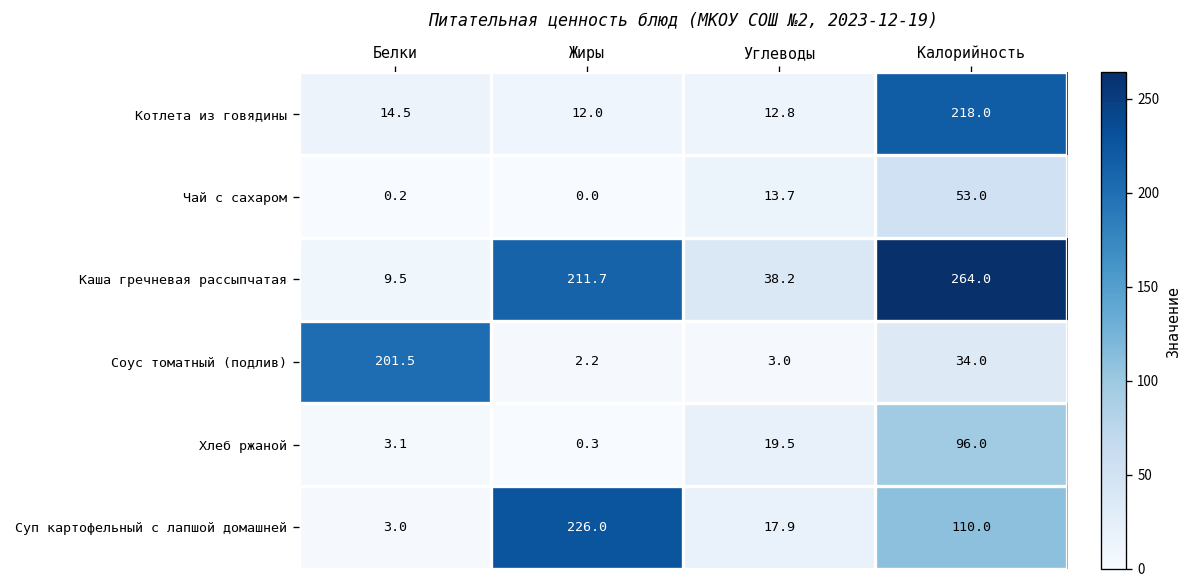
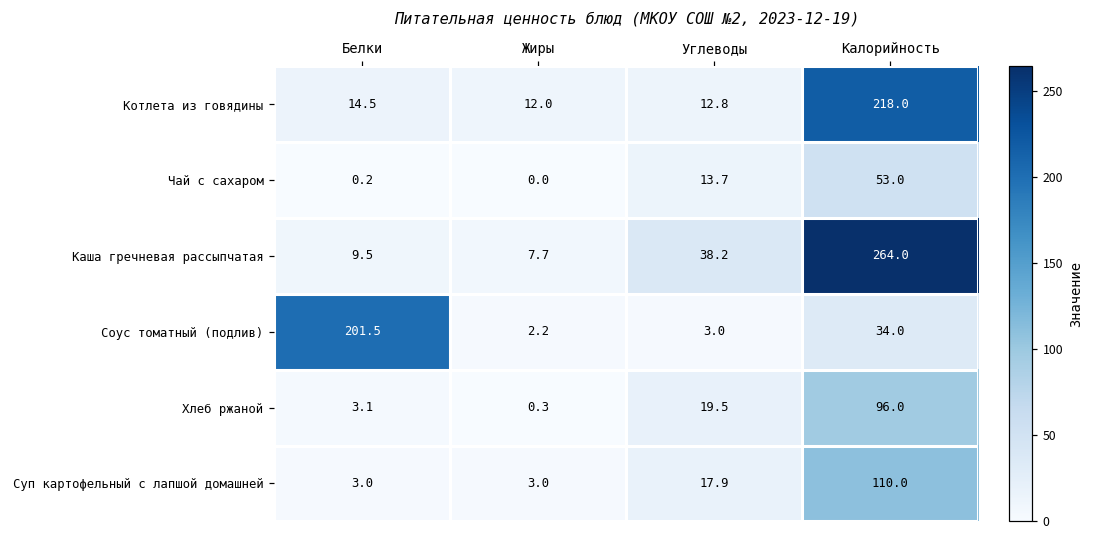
  {
    "Котлета из говядины": {
      "Белки": 14.5,
      "Жиры": 12.0,
      "Углеводы": 12.8,
      "Калорийность": 218.0
    },
    "Чай с сахаром": {
      "Белки": 0.2,
      "Жиры": 0.0,
      "Углеводы": 13.7,
      "Калорийность": 53.0
    },
    "Каша гречневая рассыпчатая": {
      "Белки": 9.5,
-     "Жиры": 211.7,
+     "Жиры": 7.7,
      "Углеводы": 38.2,
      "Калорийность": 264.0
    },
    "Соус томатный (подлив)": {
      "Белки": 201.5,
      "Жиры": 2.2,
      "Углеводы": 3.0,
      "Калорийность": 34.0
    },
    "Хлеб ржаной": {
      "Белки": 3.1,
      "Жиры": 0.3,
      "Углеводы": 19.5,
      "Калорийность": 96.0
    },
    "Суп картофельный с лапшой домашней": {
      "Белки": 3.0,
-     "Жиры": 226.0,
+     "Жиры": 3.0,
      "Углеводы": 17.9,
      "Калорийность": 110.0
    }
  }
